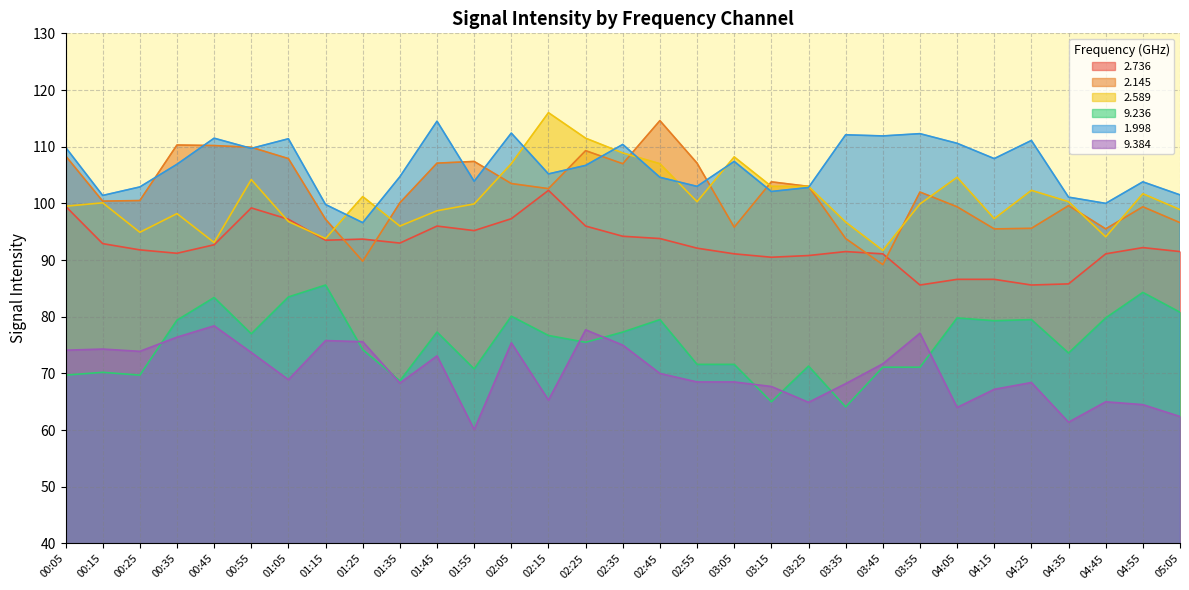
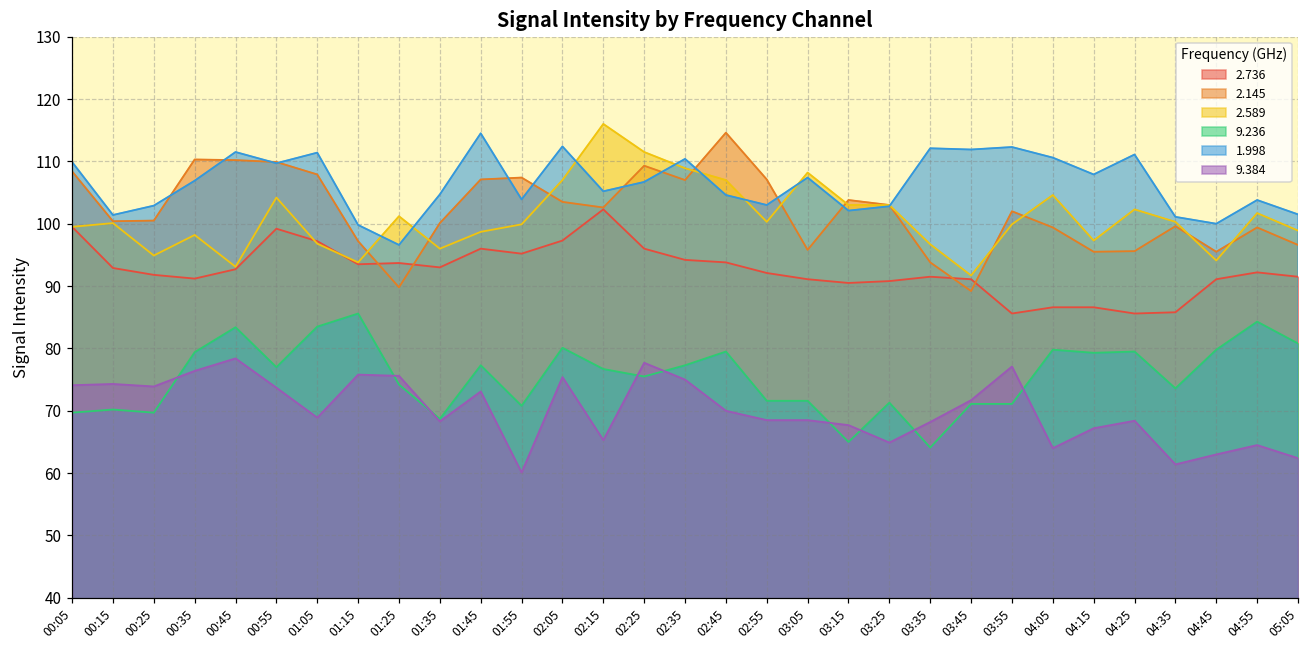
  {
    "2.589": {
      "00:25": 95,
      "00:35": 98,
      "00:55": 104,
      "01:25": 101,
      "01:35": 96,
      "01:45": 99,
      "01:55": 100,
      "02:05": 107,
      "02:15": 116,
      "02:25": 112,
      "02:35": 109,
      "02:45": 107,
      "02:55": 100,
      "03:05": 108,
      "03:15": 103,
      "03:35": 97,
      "03:45": 92,
      "03:55": 100,
      "04:05": 105,
      "04:15": 97,
      "04:25": 102,
      "04:35": 100,
      "04:45": 94,
      "04:55": 102,
      "05:05": 99
    },
    "9.236": {
      "00:05": 70,
      "00:15": 70,
      "00:25": 70,
      "00:35": 79,
      "00:45": 83,
      "00:55": 77,
      "01:05": 84,
      "01:15": 86,
      "01:25": 74,
      "01:45": 77,
      "01:55": 71,
      "02:05": 80,
      "02:15": 77,
      "02:25": 76,
      "02:35": 77,
      "02:45": 80,
      "02:55": 72,
      "03:05": 72,
      "03:15": 65,
      "03:25": 71,
      "03:35": 64,
      "03:45": 71,
      "03:55": 71,
      "04:05": 80,
      "04:15": 79,
      "04:25": 80,
      "04:35": 74,
      "04:45": 80,
      "04:55": 84,
      "05:05": 81
    },
    "1.998": {
      "00:05": 110,
      "00:15": 101,
      "00:25": 103,
      "00:35": 107,
      "00:45": 112,
      "01:05": 111,
      "01:15": 100,
      "01:25": 97,
      "01:35": 105,
      "01:45": 115,
      "01:55": 104,
      "02:05": 112,
      "02:15": 105,
      "02:25": 107,
      "02:35": 110,
      "02:45": 105,
      "02:55": 103,
      "03:05": 107,
      "03:15": 102,
      "03:35": 112,
      "03:45": 112,
      "03:55": 112,
      "04:05": 111,
      "04:15": 108,
      "04:25": 111,
      "04:35": 101,
      "04:45": 100,
      "04:55": 104,
      "05:05": 102
    },
    "9.384": {
      "00:05": 74,
      "00:15": 74,
      "00:25": 74,
      "00:35": 76,
      "00:45": 78,
      "00:55": 74,
      "01:05": 69,
      "01:15": 76,
      "01:25": 76,
      "01:45": 73,
      "01:55": 60,
      "02:05": 75,
      "02:15": 65,
      "02:25": 78,
      "02:35": 75,
      "02:45": 70,
      "02:55": 69,
      "03:05": 69,
      "03:15": 68,
      "03:25": 65,
      "03:35": 68,
      "03:45": 72,
      "03:55": 77,
      "04:05": 64,
      "04:15": 67,
      "04:25": 68,
      "04:35": 61,
-     "04:45": 65,
+     "04:45": 63,
      "04:55": 65,
      "05:05": 62
    }
  }
